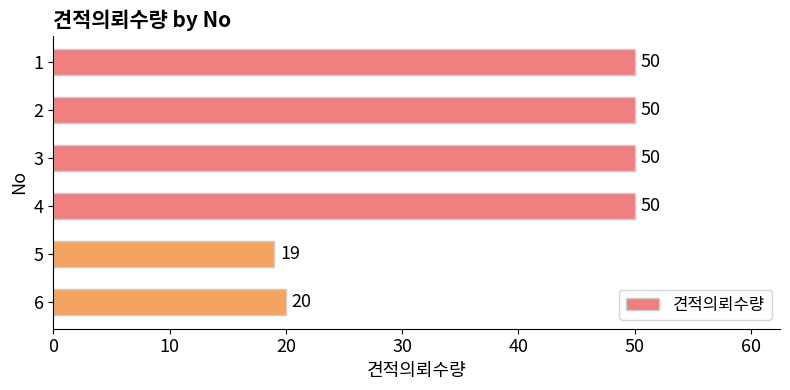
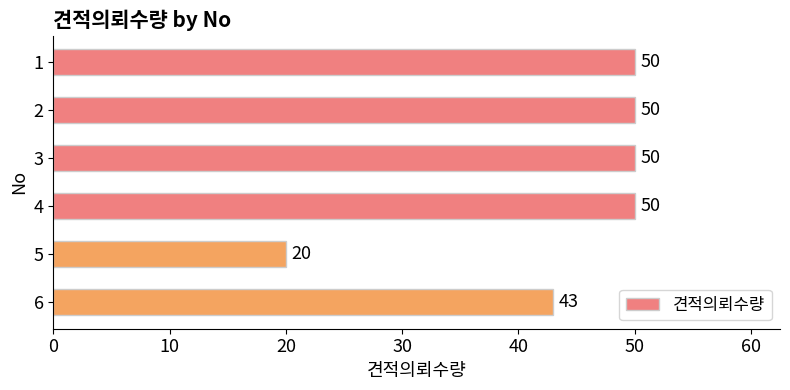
  {
    "1": 50,
    "2": 50,
    "3": 50,
    "4": 50,
-   "5": 19,
-   "6": 20
+   "5": 20,
+   "6": 43
  }
